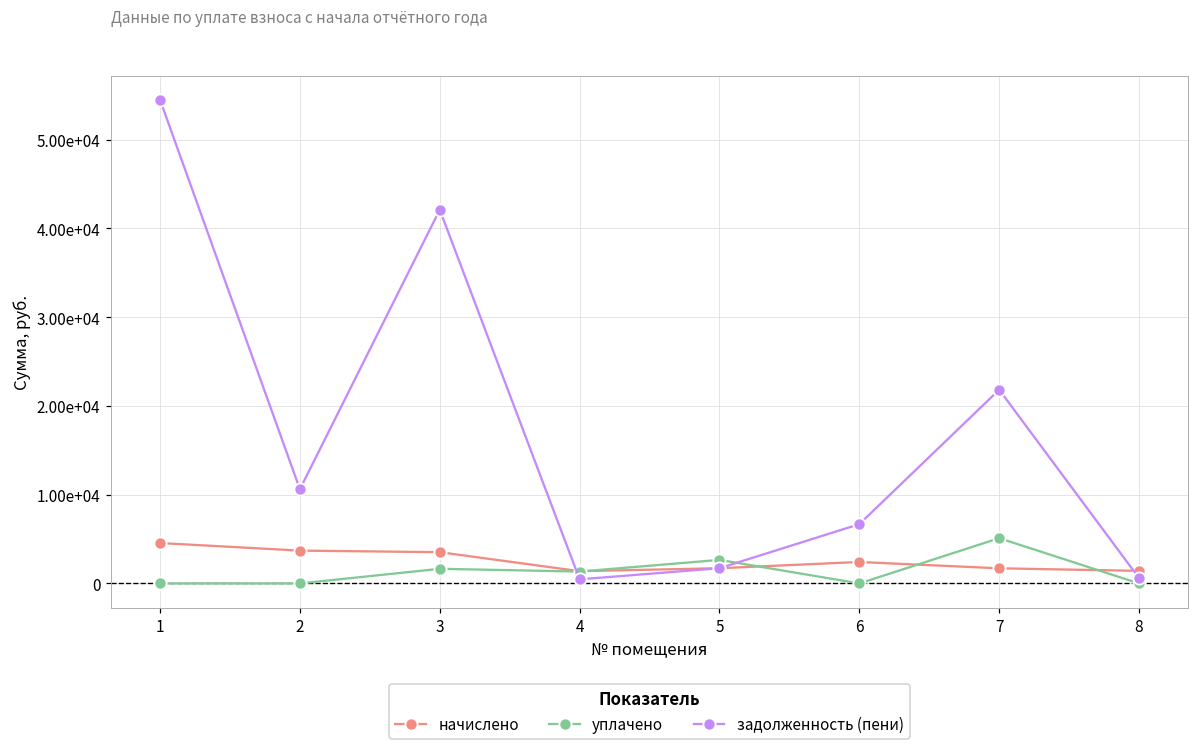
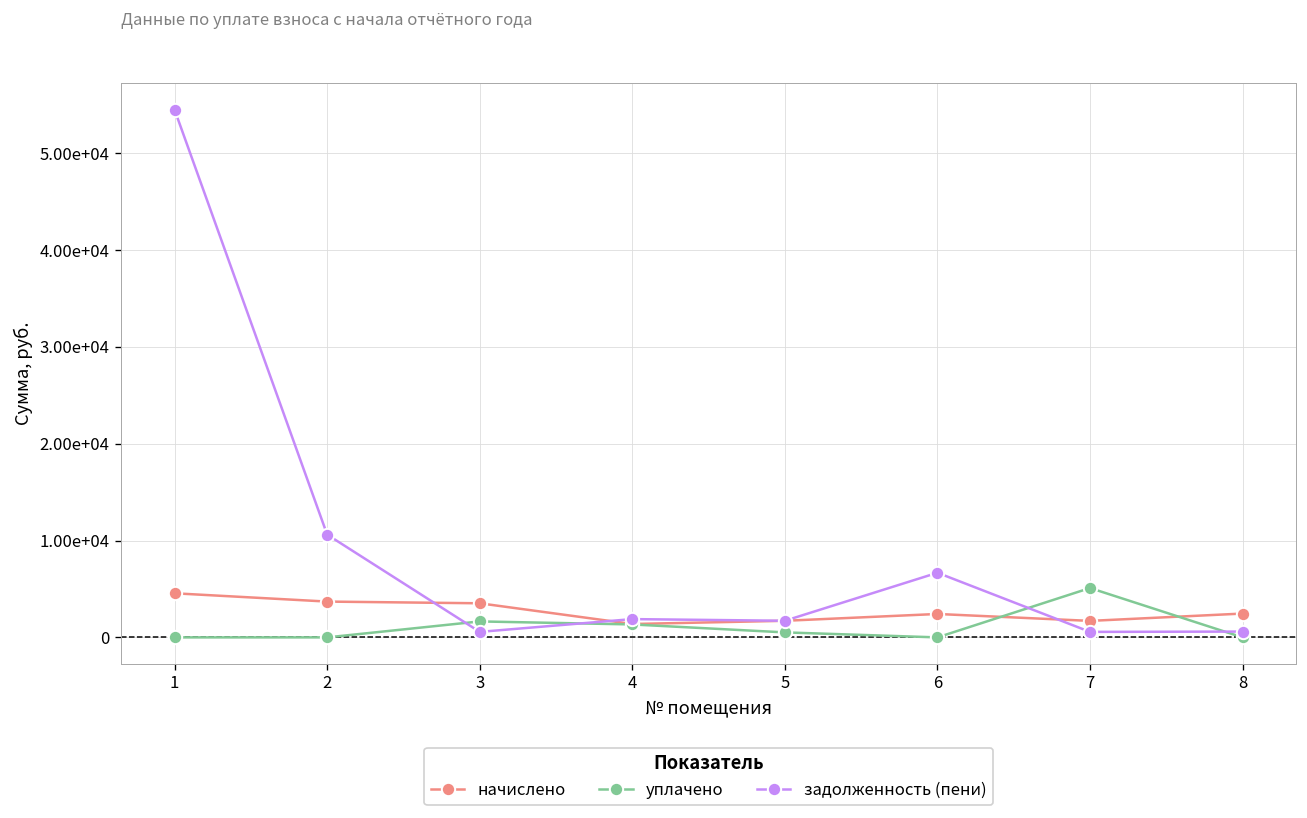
  {
    "начислено": {
      "1": 5000,
      "2": 4000,
      "3": 4000,
      "6": 2000,
      "7": 2000,
-     "8": 1000
+     "8": 2000
    },
    "уплачено": {
      "1": 0,
      "2": 0,
      "3": 2000,
-     "5": 3000,
+     "5": 1000,
      "6": 0,
      "7": 5000,
      "8": 0
    },
    "задолженность (пени)": {
      "1": 54000,
      "2": 11000,
-     "3": 42000,
-     "4": 0,
+     "3": 1000,
+     "4": 2000,
      "6": 7000,
-     "7": 22000,
+     "7": 1000,
      "8": 1000
    }
  }
